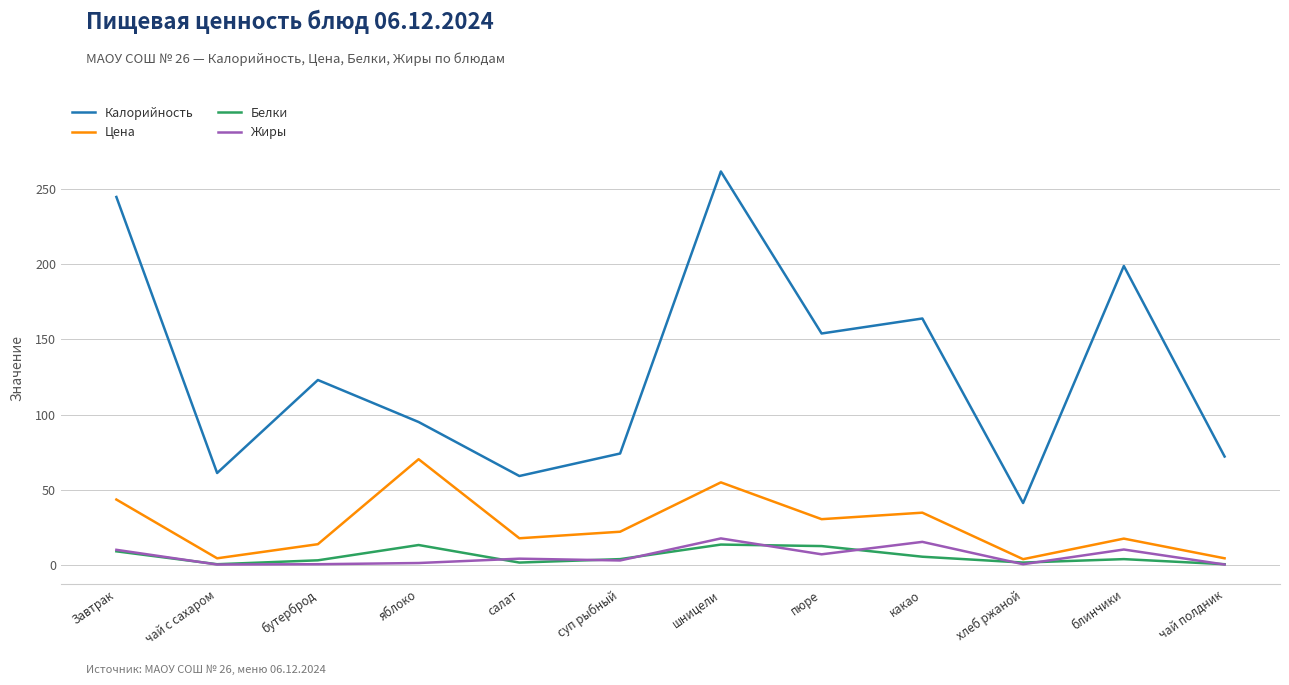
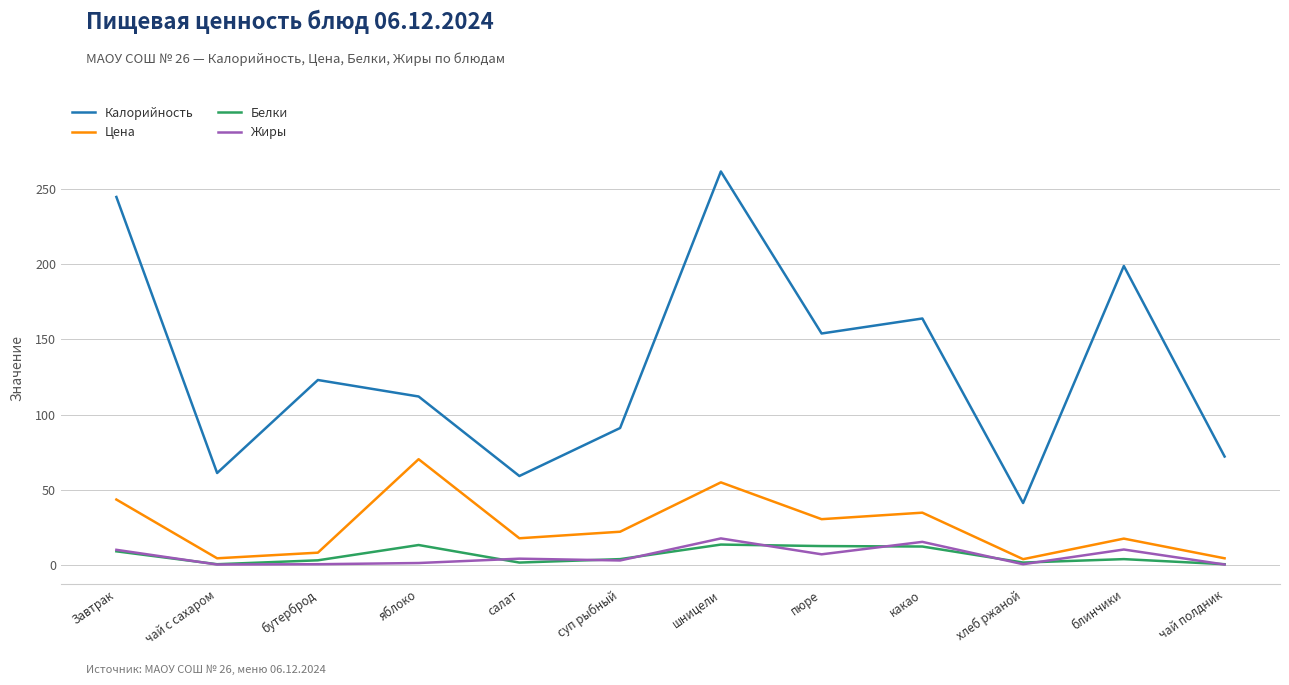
  {
    "Калорийность": {
      "Завтрак": 245,
      "чай с сахаром": 61,
      "бутерброд": 123,
-     "яблоко": 95,
+     "яблоко": 112,
      "салат": 59,
-     "суп рыбный": 74,
+     "суп рыбный": 91,
      "шницели": 262,
      "пюре": 154,
      "какао": 164,
      "хлеб ржаной": 41,
      "блинчики": 199,
      "чай полдник": 72
    },
    "Цена": {
      "Завтрак": 43,
      "чай с сахаром": 4,
-     "бутерброд": 14,
+     "бутерброд": 8,
      "яблоко": 70,
      "салат": 18,
      "суп рыбный": 22,
      "шницели": 55,
      "пюре": 30,
      "какао": 35,
      "хлеб ржаной": 4,
      "блинчики": 17,
      "чай полдник": 4
    },
    "Белки": {
      "бутерброд": 3,
      "яблоко": 13,
      "салат": 1,
      "шницели": 13,
      "пюре": 12,
-     "какао": 5,
+     "какао": 12,
      "блинчики": 4
    },
    "Жиры": {
      "бутерброд": 0,
      "яблоко": 1,
      "салат": 4,
      "шницели": 17,
      "пюре": 7,
      "какао": 15,
      "блинчики": 10
    }
  }
